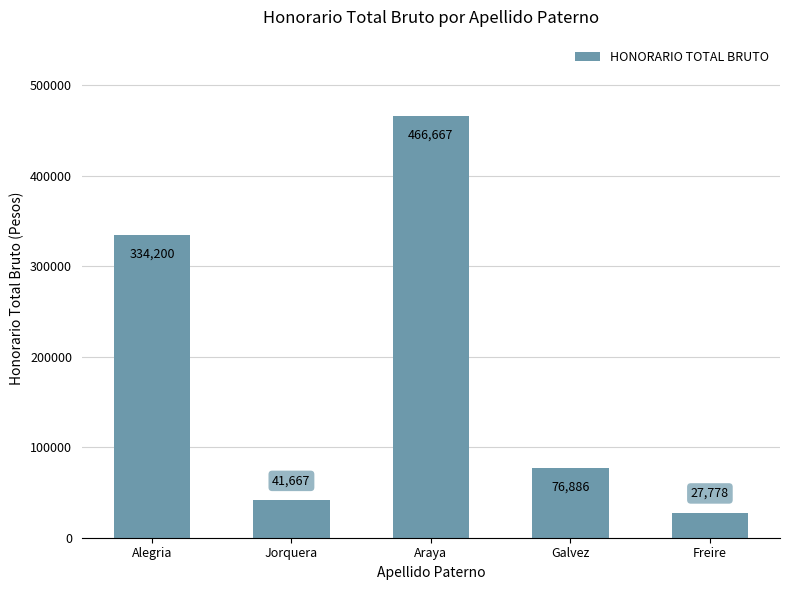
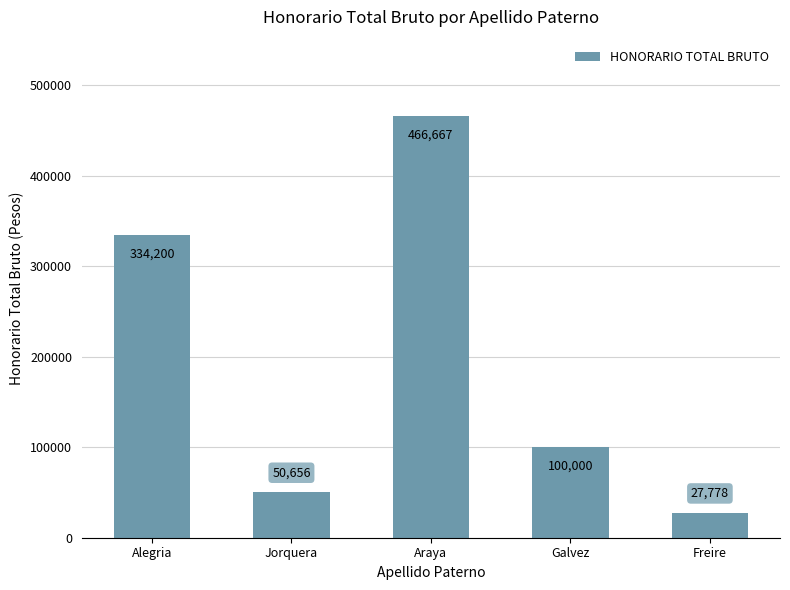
  {
-   "Jorquera": "41,667",
-   "Galvez": "76,886"
+   "Jorquera": "50,656",
+   "Galvez": "100,000"
  }
